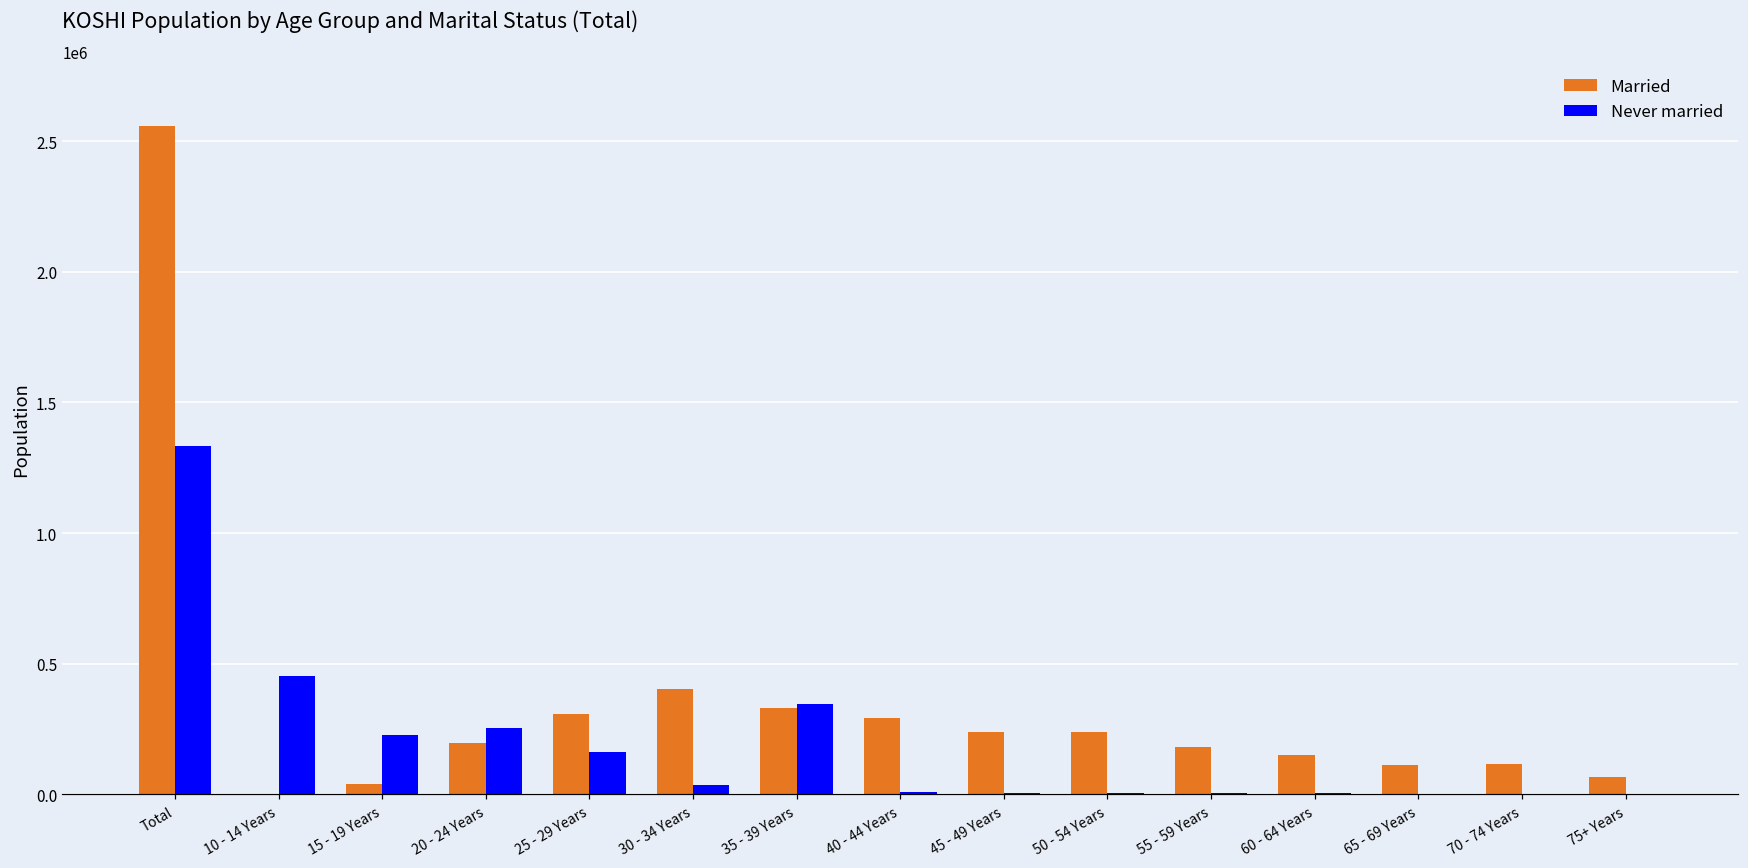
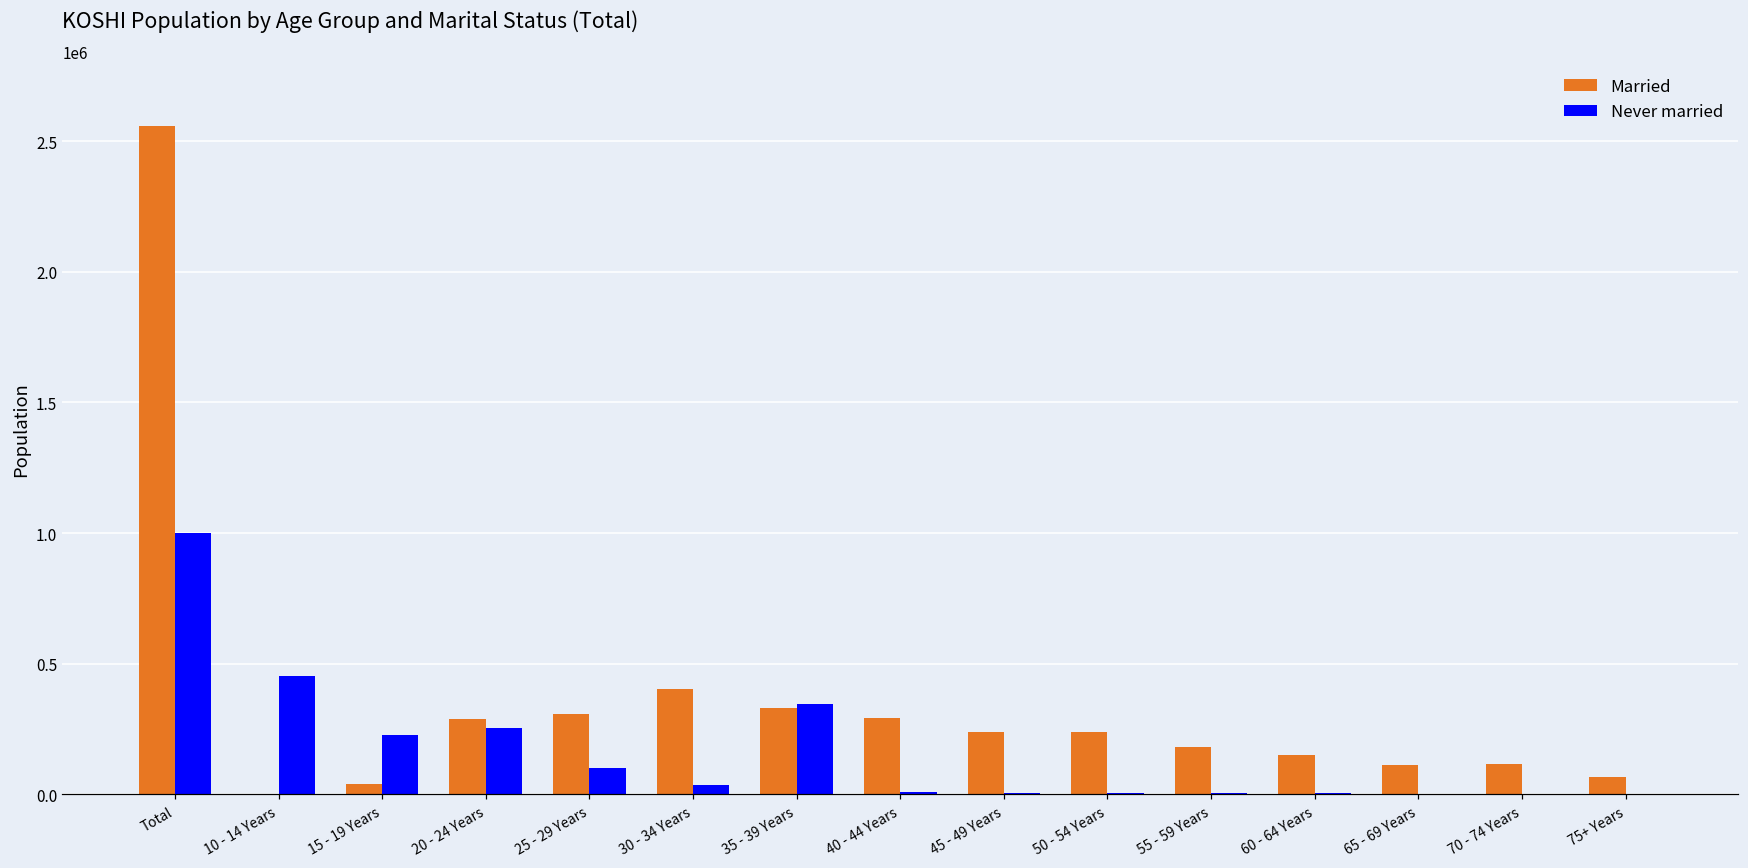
  {
    "Married": {
      "Total": 2560000,
      "15 - 19 Years": 40000,
-     "20 - 24 Years": 200000,
+     "20 - 24 Years": 290000,
      "25 - 29 Years": 310000,
      "30 - 34 Years": 400000,
      "35 - 39 Years": 330000,
      "40 - 44 Years": 290000,
      "45 - 49 Years": 240000,
      "50 - 54 Years": 240000,
      "55 - 59 Years": 180000,
      "60 - 64 Years": 150000,
      "65 - 69 Years": 110000,
      "70 - 74 Years": 120000,
      "75+ Years": 70000
    },
    "Never married": {
-     "Total": 1330000,
+     "Total": 1000000,
      "10 - 14 Years": 450000,
      "15 - 19 Years": 230000,
      "20 - 24 Years": 250000,
-     "25 - 29 Years": 160000,
+     "25 - 29 Years": 100000,
      "30 - 34 Years": 30000,
      "35 - 39 Years": 340000
    }
  }
